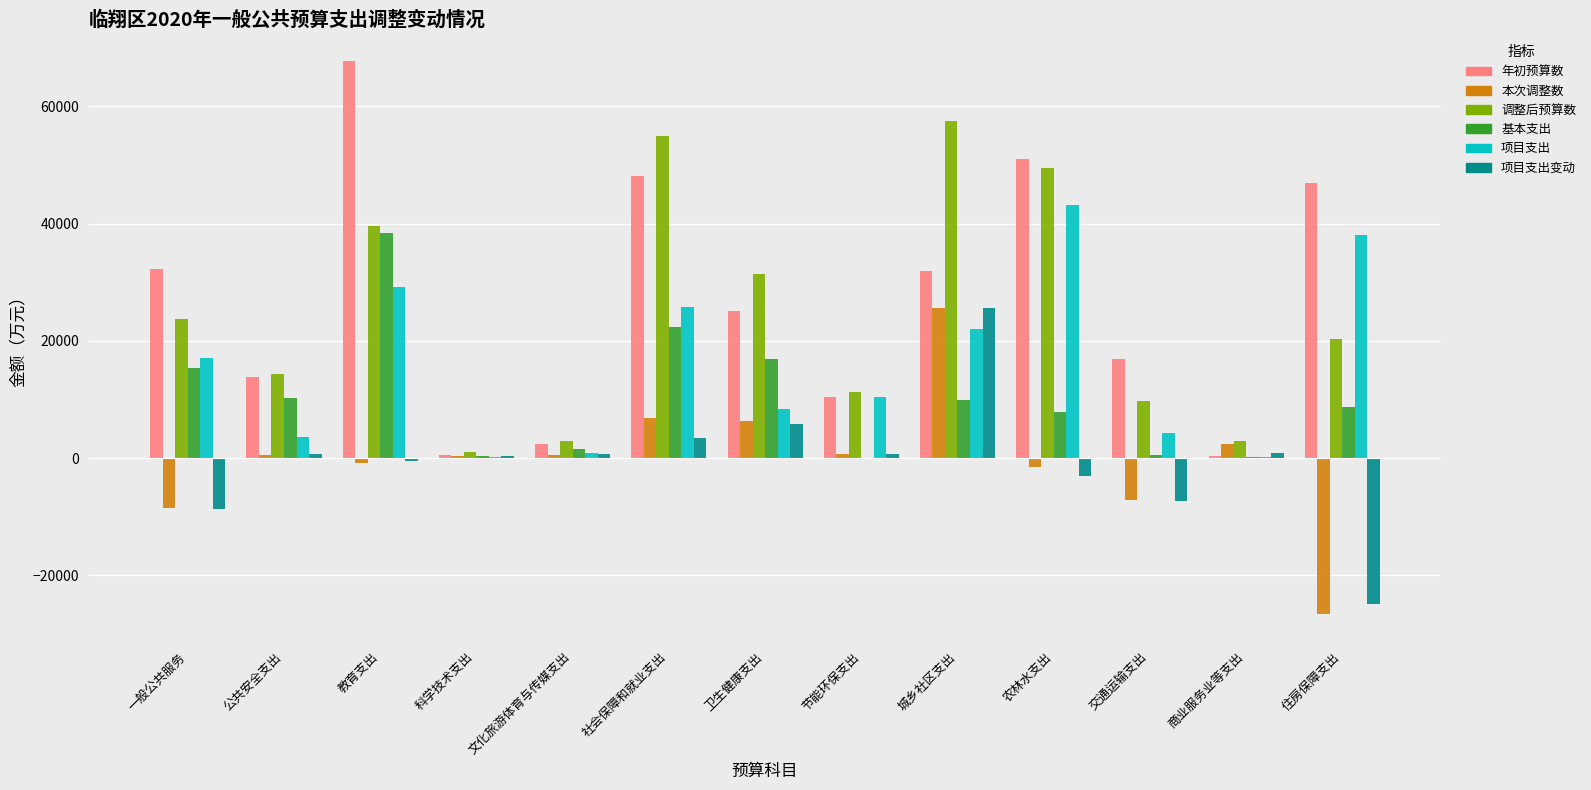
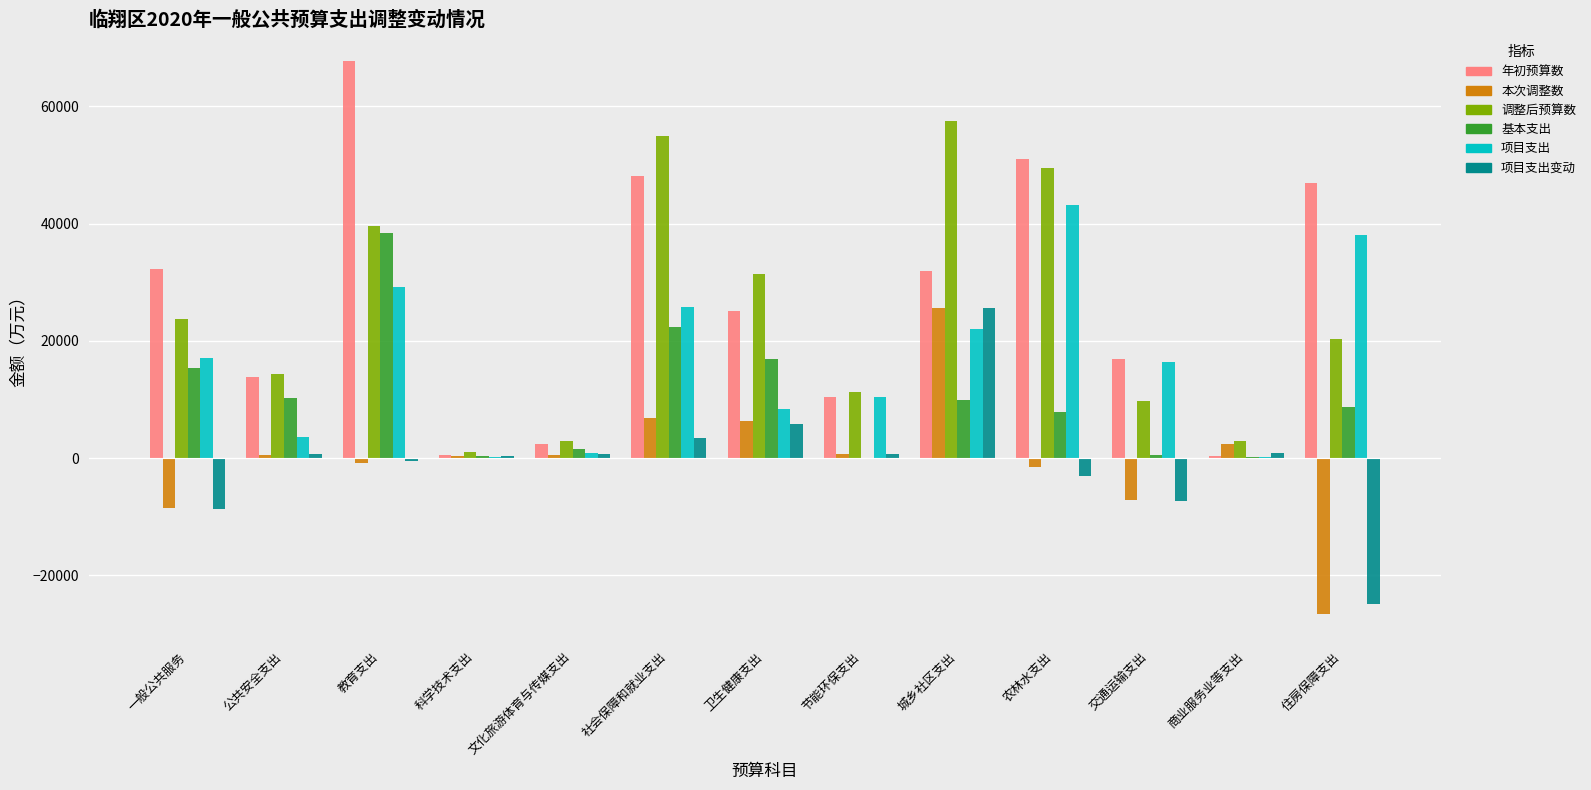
  {
    "年初预算数": {
      "一般公共服务": 32000,
      "公共安全支出": 14000,
      "教育支出": 68000,
      "科学技术支出": 1000,
      "文化旅游体育与传媒支出": 2000,
      "社会保障和就业支出": 48000,
      "卫生健康支出": 25000,
      "节能环保支出": 10000,
      "城乡社区支出": 32000,
      "农林水支出": 51000,
      "交通运输支出": 17000,
      "商业服务业等支出": 0,
      "住房保障支出": 47000
    },
    "本次调整数": {
      "一般公共服务": -9000,
      "公共安全支出": 1000,
      "教育支出": -1000,
      "科学技术支出": 0,
      "文化旅游体育与传媒支出": 1000,
      "社会保障和就业支出": 7000,
      "卫生健康支出": 6000,
      "节能环保支出": 1000,
      "城乡社区支出": 26000,
      "农林水支出": -2000,
      "交通运输支出": -7000,
      "商业服务业等支出": 2000,
      "住房保障支出": -27000
    },
    "调整后预算数": {
      "一般公共服务": 24000,
      "公共安全支出": 14000,
      "教育支出": 40000,
      "科学技术支出": 1000,
      "文化旅游体育与传媒支出": 3000,
      "社会保障和就业支出": 55000,
      "卫生健康支出": 31000,
      "节能环保支出": 11000,
      "城乡社区支出": 58000,
      "农林水支出": 49000,
      "交通运输支出": 10000,
      "商业服务业等支出": 3000,
      "住房保障支出": 20000
    },
    "基本支出": {
      "一般公共服务": 15000,
      "公共安全支出": 10000,
      "教育支出": 38000,
      "文化旅游体育与传媒支出": 1000,
      "社会保障和就业支出": 22000,
      "卫生健康支出": 17000,
      "节能环保支出": 0,
      "城乡社区支出": 10000,
      "农林水支出": 8000,
      "交通运输支出": 0,
      "住房保障支出": 9000
    },
    "项目支出": {
      "一般公共服务": 17000,
      "公共安全支出": 4000,
      "教育支出": 29000,
      "文化旅游体育与传媒支出": 1000,
      "社会保障和就业支出": 26000,
      "卫生健康支出": 8000,
      "节能环保支出": 10000,
      "城乡社区支出": 22000,
      "农林水支出": 43000,
-     "交通运输支出": 4000,
+     "交通运输支出": 16000,
      "住房保障支出": 38000
    },
    "项目支出变动": {
      "一般公共服务": -9000,
      "公共安全支出": 1000,
      "教育支出": 0,
      "科学技术支出": 0,
      "文化旅游体育与传媒支出": 1000,
      "社会保障和就业支出": 4000,
      "卫生健康支出": 6000,
      "节能环保支出": 1000,
      "城乡社区支出": 26000,
      "农林水支出": -3000,
      "交通运输支出": -7000,
      "商业服务业等支出": 1000,
      "住房保障支出": -25000
    }
  }
